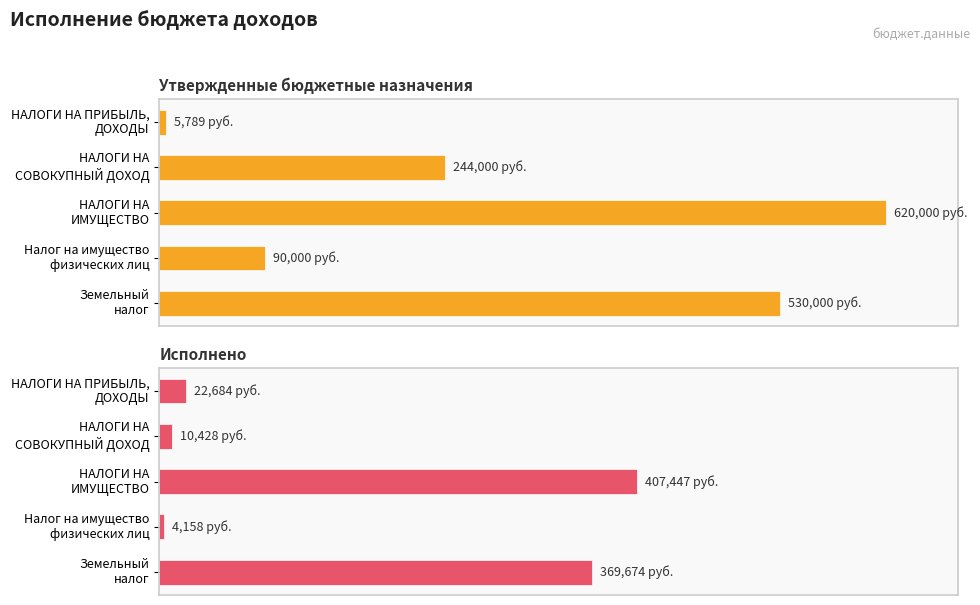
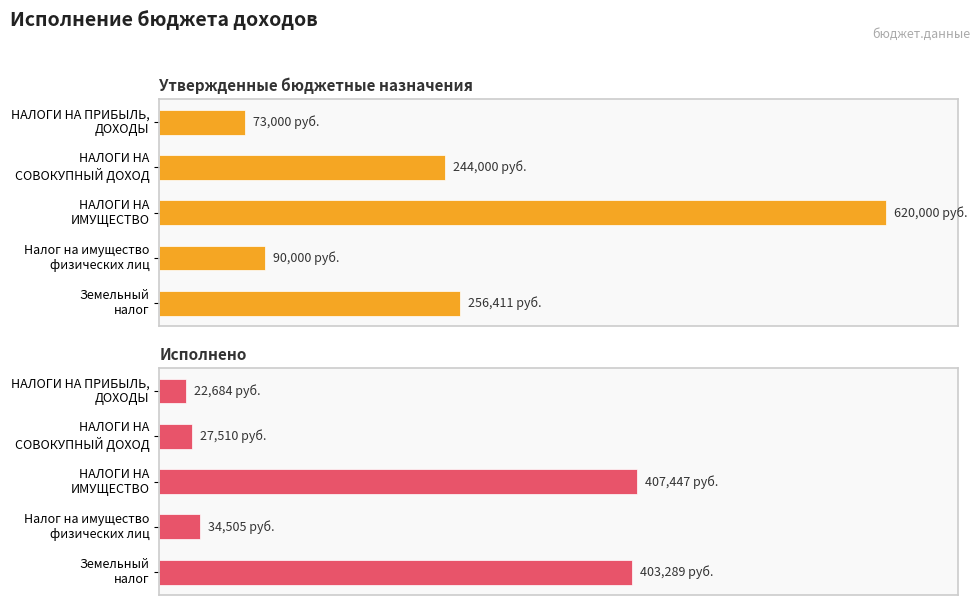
  {
    "Утвержденные бюджетные назначения": {
-     "НАЛОГИ НА ПРИБЫЛЬ, ДОХОДЫ": "5,789",
+     "НАЛОГИ НА ПРИБЫЛЬ, ДОХОДЫ": "73,000",
      "НАЛОГИ НА СОВОКУПНЫЙ ДОХОД": "244,000",
      "НАЛОГИ НА ИМУЩЕСТВО": "620,000",
      "Налог на имущество физических лиц": "90,000",
-     "Земельный налог": "530,000"
+     "Земельный налог": "256,411"
    },
    "Исполнено": {
      "НАЛОГИ НА ПРИБЫЛЬ, ДОХОДЫ": "22,684",
-     "НАЛОГИ НА СОВОКУПНЫЙ ДОХОД": "10,428",
+     "НАЛОГИ НА СОВОКУПНЫЙ ДОХОД": "27,510",
      "НАЛОГИ НА ИМУЩЕСТВО": "407,447",
-     "Налог на имущество физических лиц": "4,158",
-     "Земельный налог": "369,674"
+     "Налог на имущество физических лиц": "34,505",
+     "Земельный налог": "403,289"
    }
  }
